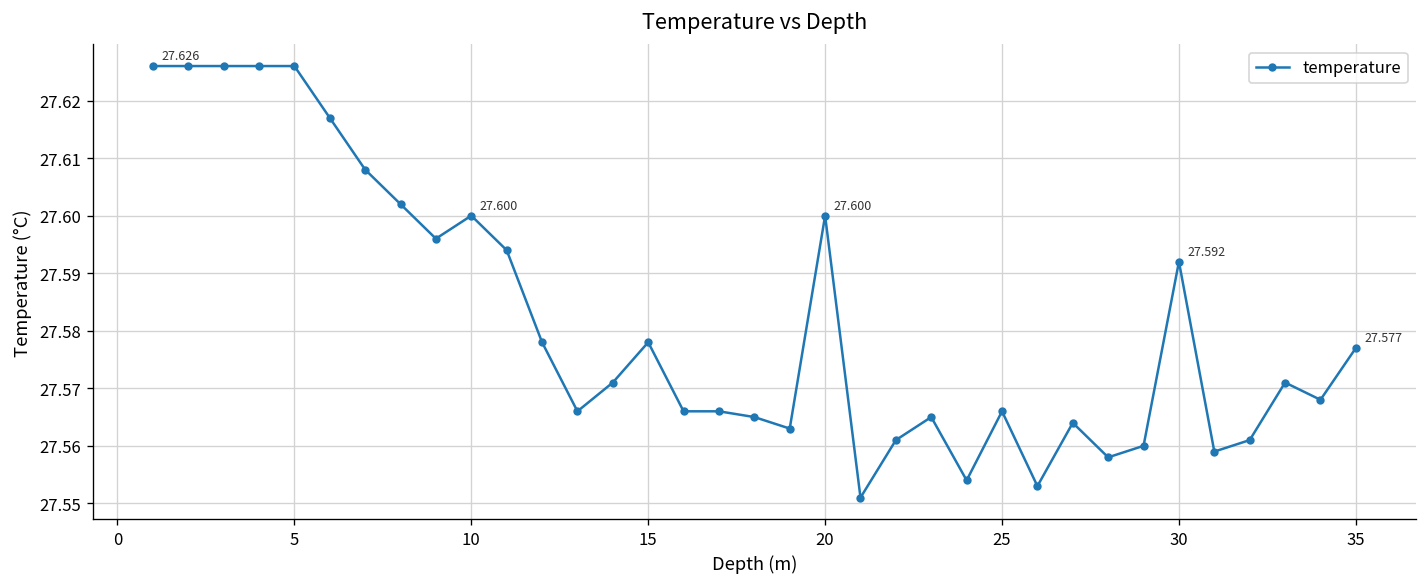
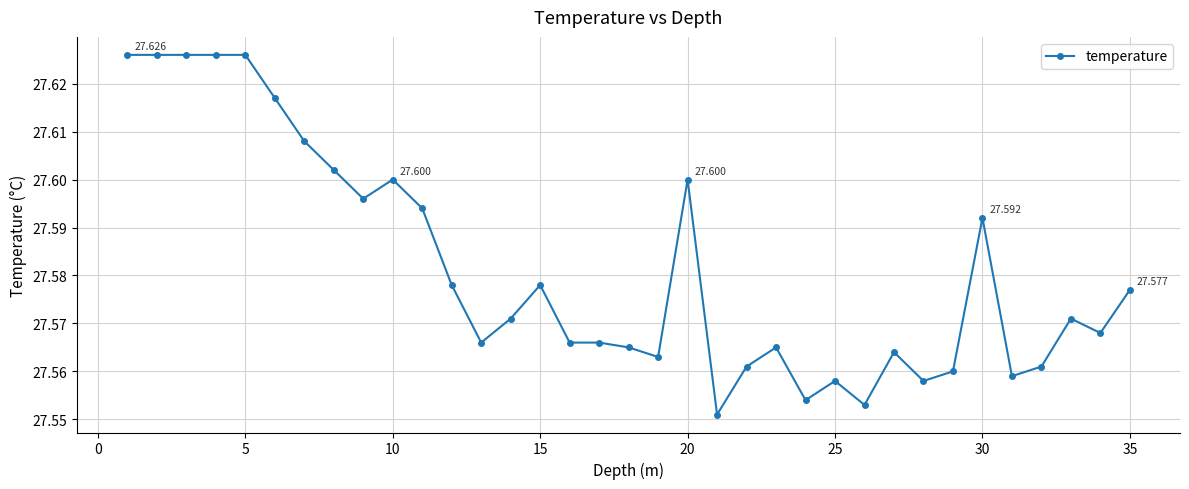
  {
    "5": 27.626,
    "15": 27.578,
-   "25": 27.566
+   "25": 27.558
  }
